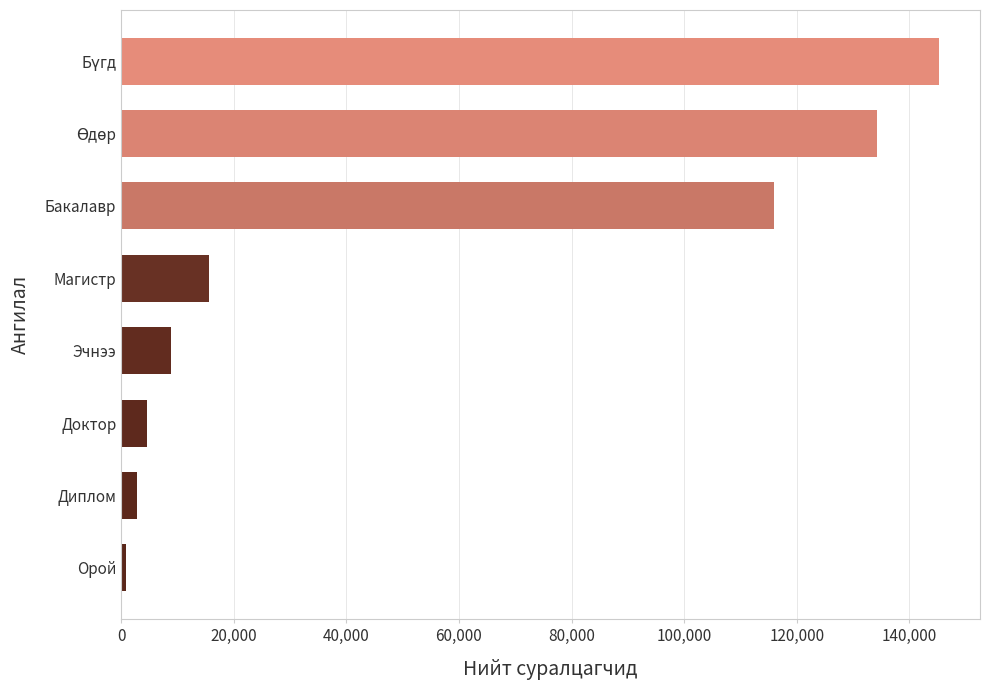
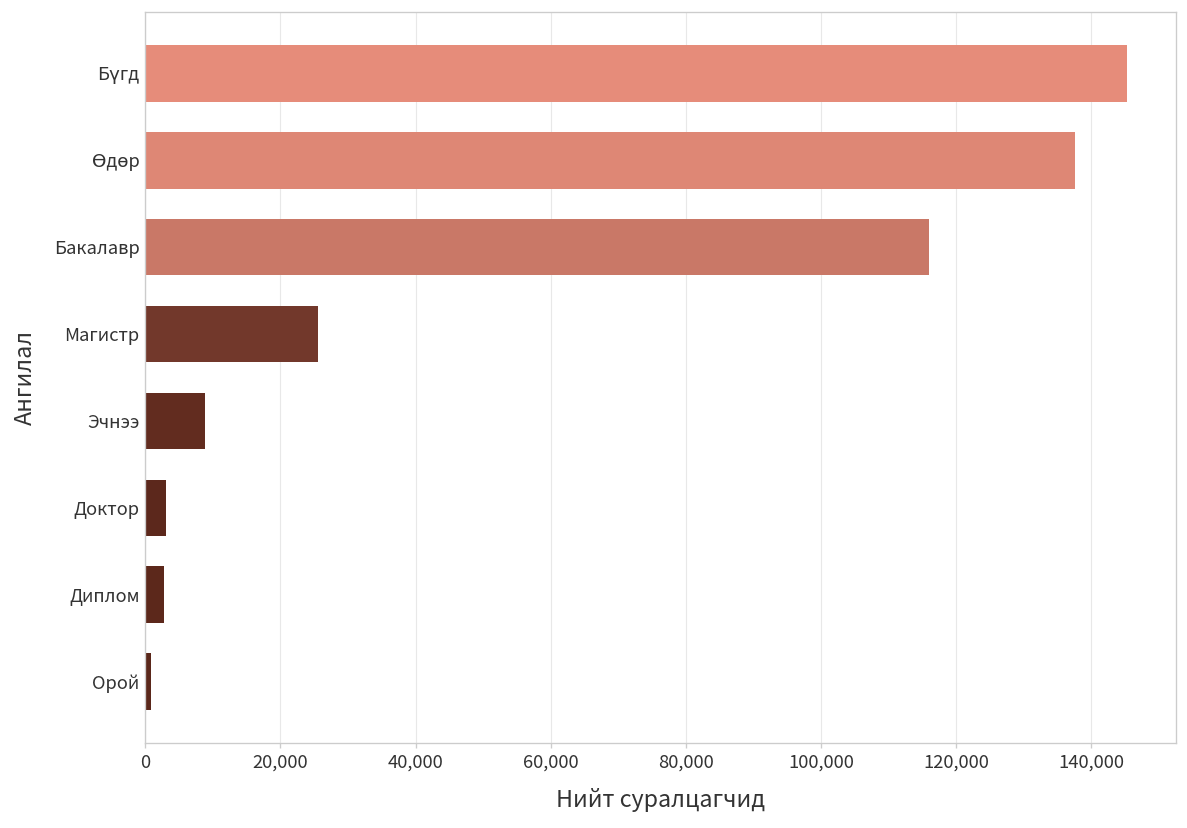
  {
    "Бүгд": "145,000",
-   "Өдөр": "134,000",
+   "Өдөр": "138,000",
    "Бакалавр": "116,000",
-   "Магистр": "16,000",
+   "Магистр": "26,000",
    "Эчнээ": "9,000",
-   "Доктор": "5,000",
+   "Доктор": "3,000",
    "Диплом": "3,000",
    "Орой": "1,000"
  }
